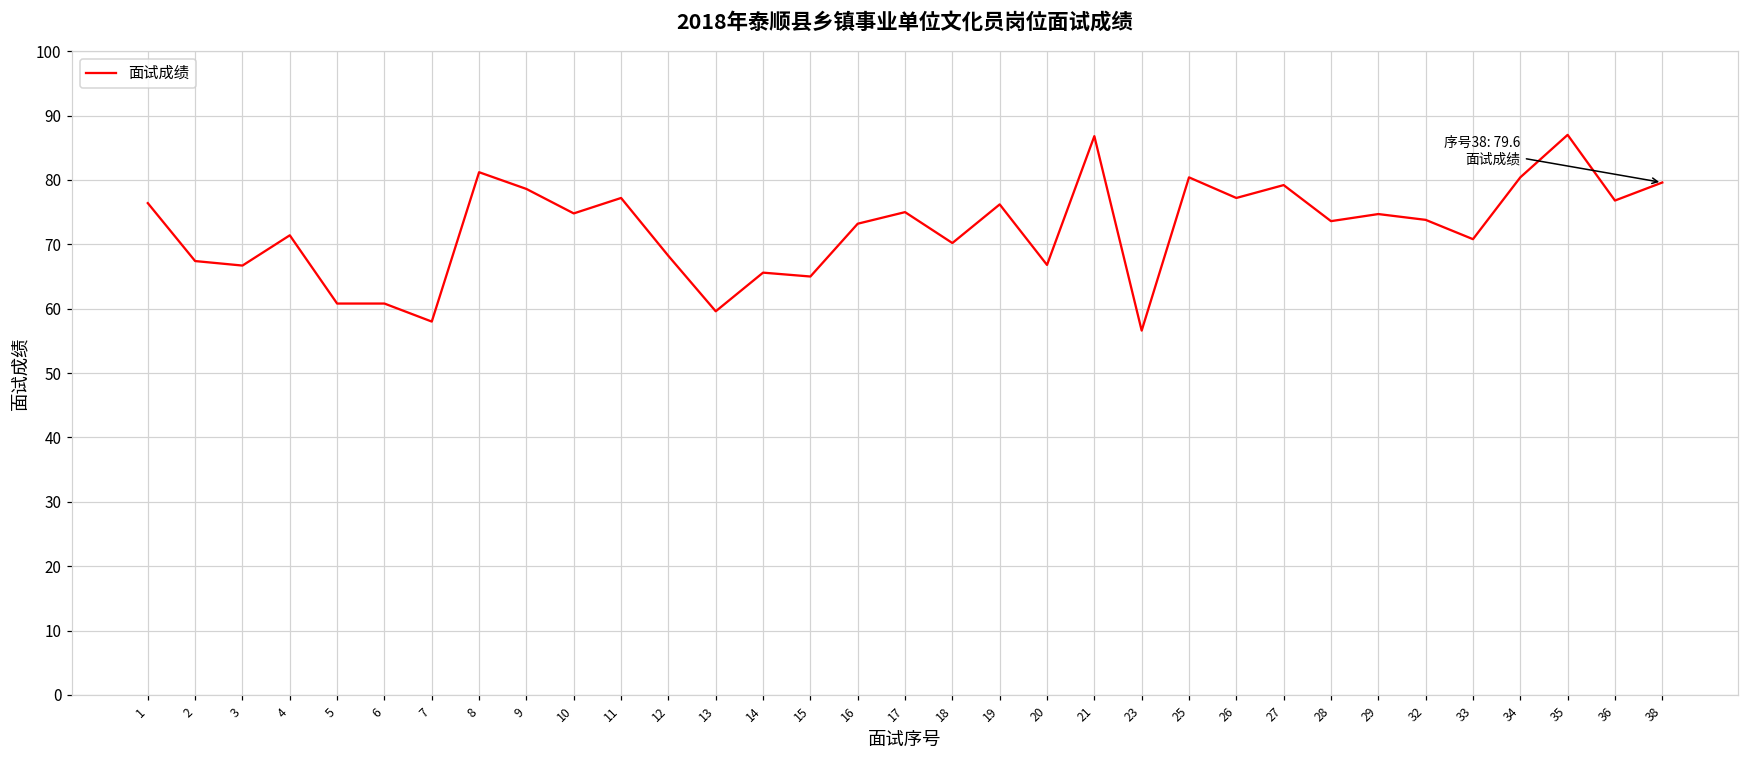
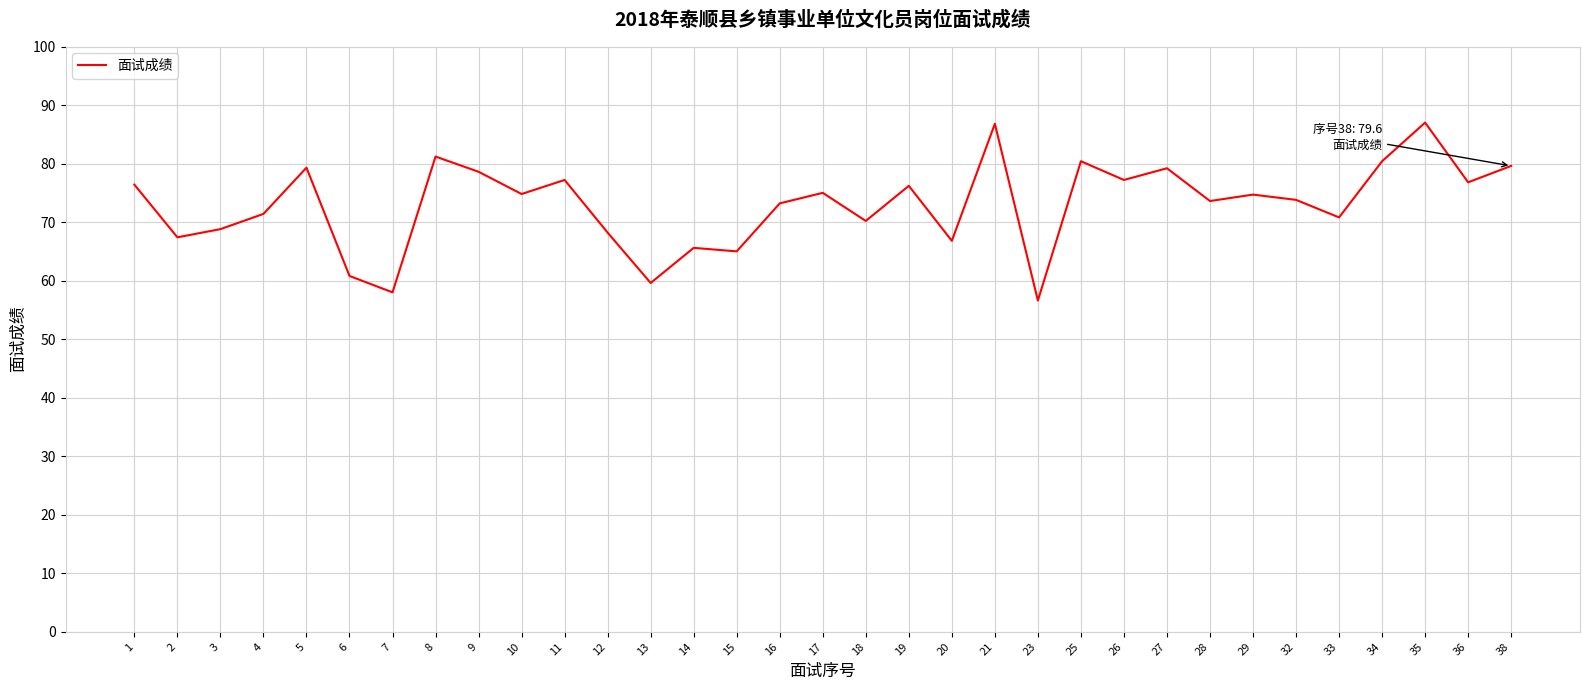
  {
    "1": 76,
    "2": 67,
-   "3": 67,
+   "3": 69,
    "4": 71,
-   "5": 61,
+   "5": 79,
    "6": 61,
    "7": 58,
    "8": 81,
    "9": 79,
    "10": 75,
    "11": 77,
    "12": 68,
    "13": 60,
    "14": 66,
    "15": 65,
    "16": 73,
    "17": 75,
    "18": 70,
    "19": 76,
    "20": 67,
    "21": 87,
    "23": 57,
    "25": 80,
    "26": 77,
    "27": 79,
    "28": 74,
    "29": 75,
    "32": 74,
    "33": 71,
    "35": 87,
    "36": 77,
    "38": 80
  }
